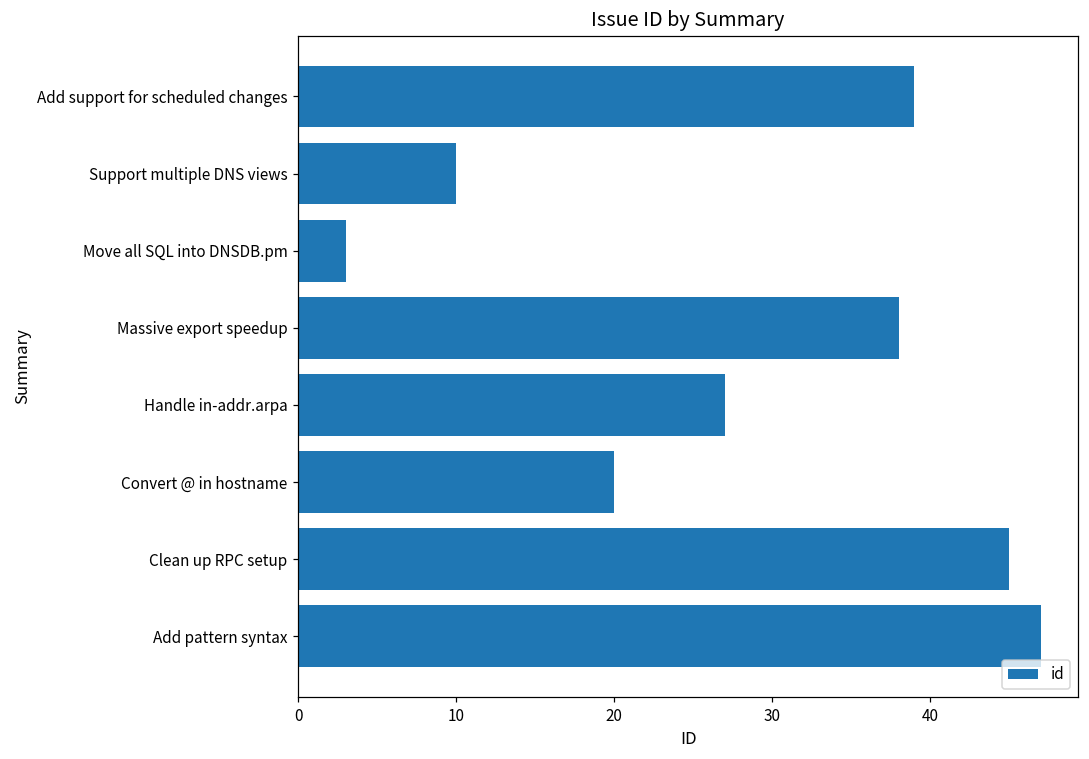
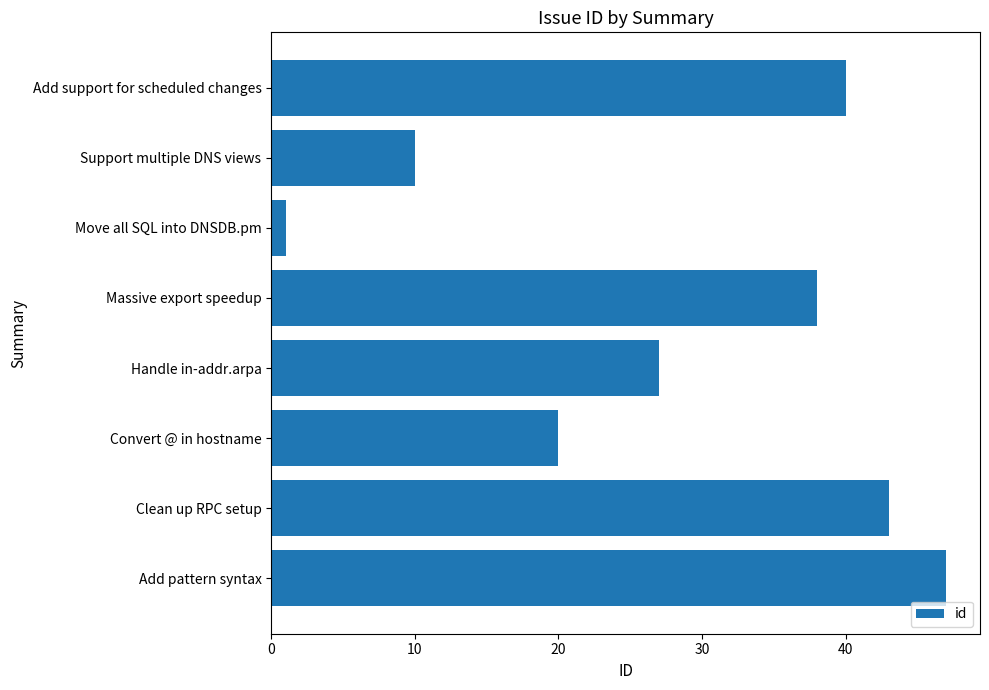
  {
-   "Add support for scheduled changes": 39,
+   "Add support for scheduled changes": 40,
    "Support multiple DNS views": 10,
-   "Move all SQL into DNSDB.pm": 3,
+   "Move all SQL into DNSDB.pm": 1,
    "Massive export speedup": 38,
    "Handle in-addr.arpa": 27,
    "Convert @ in hostname": 20,
-   "Clean up RPC setup": 45,
+   "Clean up RPC setup": 43,
    "Add pattern syntax": 47
  }
